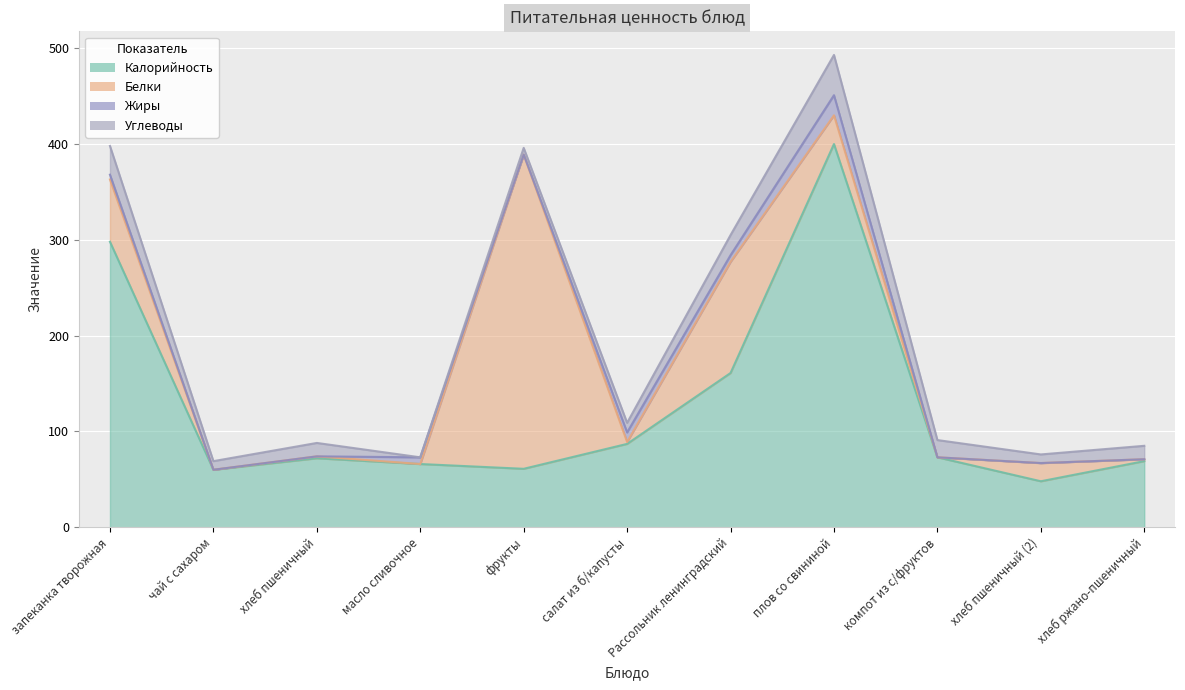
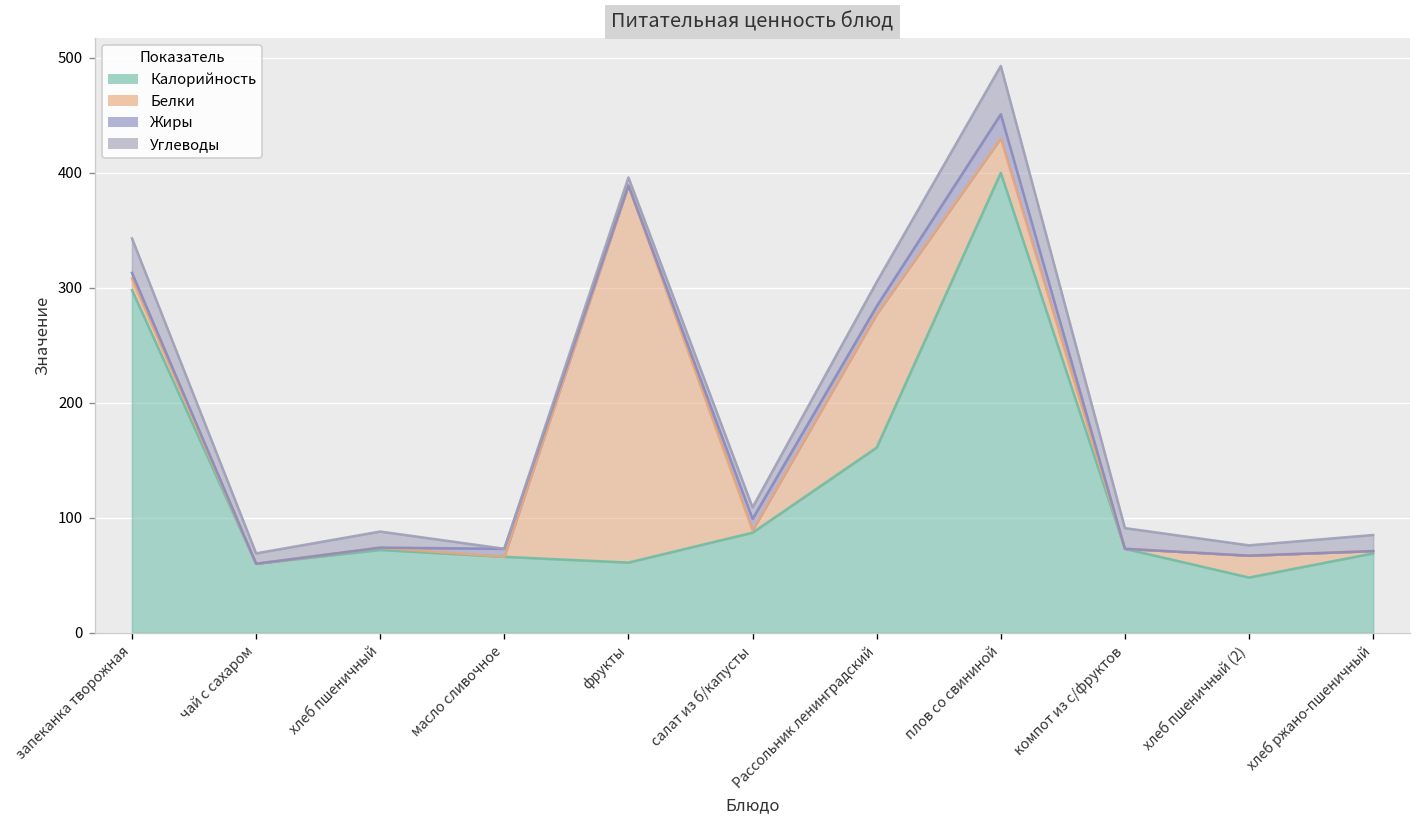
  {
    "Белки": {
-     "запеканка творожная": 70,
+     "запеканка творожная": 10,
      "Рассольник ленинградский": 120,
      "плов со свининой": 30
    }
  }
